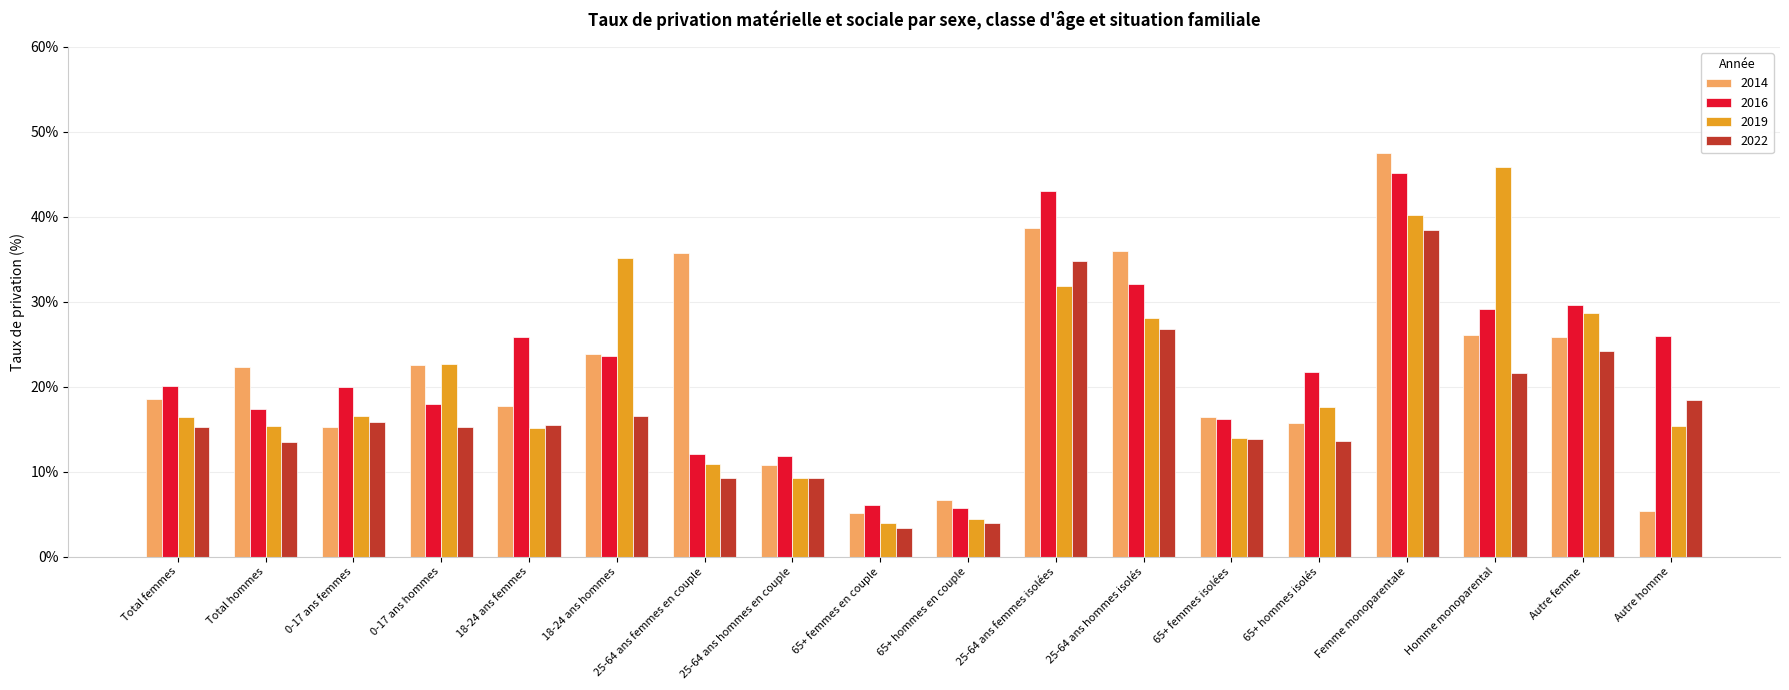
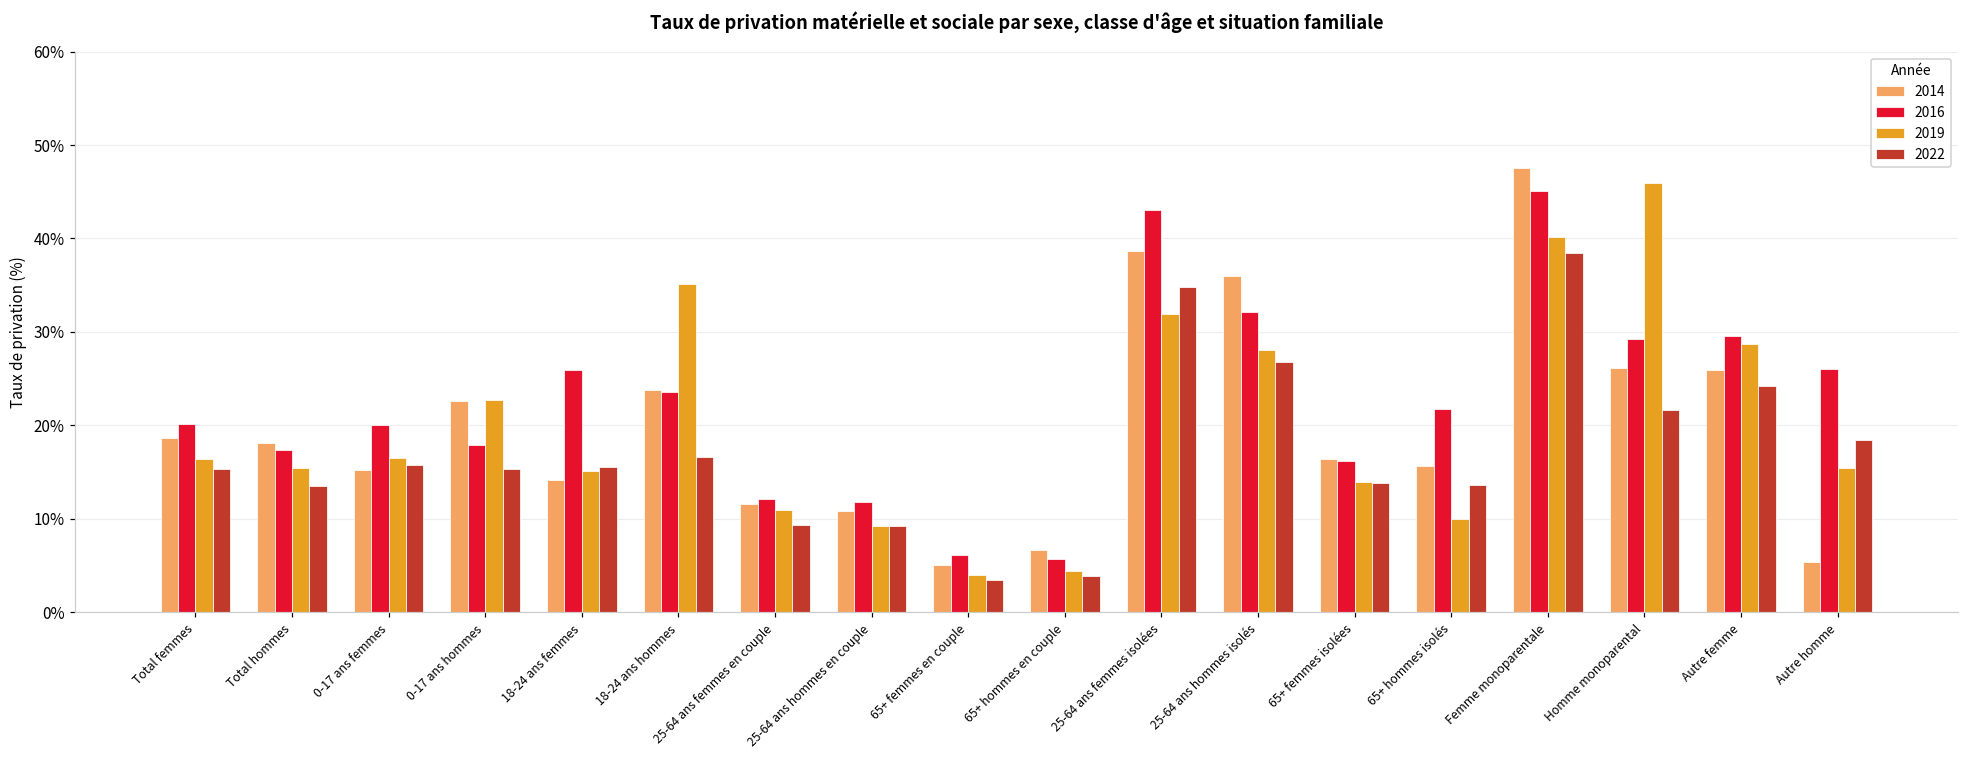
  {
    "2014": {
      "Total femmes": "19%",
-     "Total hommes": "22%",
+     "Total hommes": "18%",
      "0-17 ans femmes": "15%",
      "0-17 ans hommes": "23%",
-     "18-24 ans femmes": "18%",
+     "18-24 ans femmes": "14%",
      "18-24 ans hommes": "24%",
-     "25-64 ans femmes en couple": "36%",
+     "25-64 ans femmes en couple": "12%",
      "25-64 ans hommes en couple": "11%",
      "65+ femmes en couple": "5%",
      "65+ hommes en couple": "7%",
      "25-64 ans femmes isolées": "39%",
      "25-64 ans hommes isolés": "36%",
      "65+ femmes isolées": "16%",
      "65+ hommes isolés": "16%",
      "Femme monoparentale": "48%",
      "Homme monoparental": "26%",
      "Autre femme": "26%",
      "Autre homme": "5%"
    },
    "2019": {
      "Total femmes": "16%",
      "Total hommes": "15%",
      "0-17 ans femmes": "17%",
      "0-17 ans hommes": "23%",
      "18-24 ans femmes": "15%",
      "18-24 ans hommes": "35%",
      "25-64 ans femmes en couple": "11%",
      "25-64 ans hommes en couple": "9%",
      "65+ femmes en couple": "4%",
      "65+ hommes en couple": "4%",
      "25-64 ans femmes isolées": "32%",
      "25-64 ans hommes isolés": "28%",
      "65+ femmes isolées": "14%",
-     "65+ hommes isolés": "18%",
+     "65+ hommes isolés": "10%",
      "Femme monoparentale": "40%",
      "Homme monoparental": "46%",
      "Autre femme": "29%",
      "Autre homme": "15%"
    }
  }
